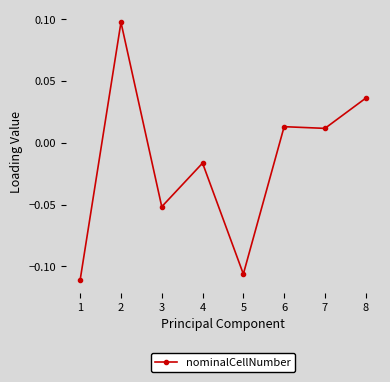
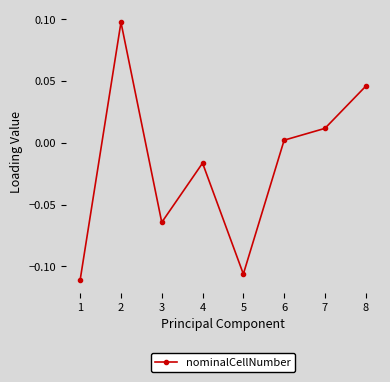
  {
    "1": -0.111,
    "2": 0.097,
-   "3": -0.052,
+   "3": -0.064,
    "4": -0.016,
    "5": -0.106,
-   "6": 0.013,
+   "6": 0.002,
    "7": 0.012,
-   "8": 0.036
+   "8": 0.046
  }
